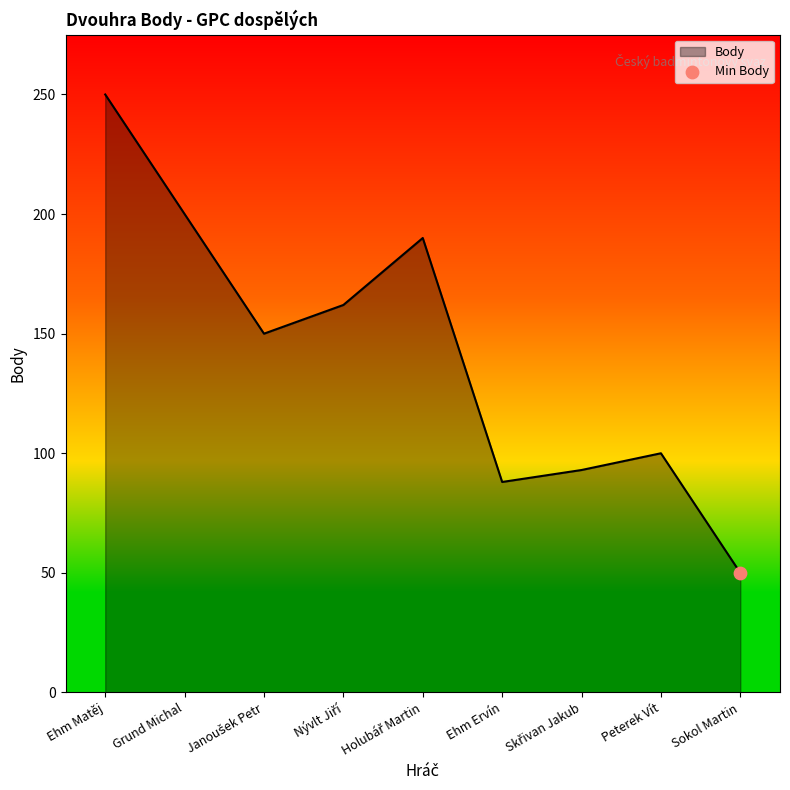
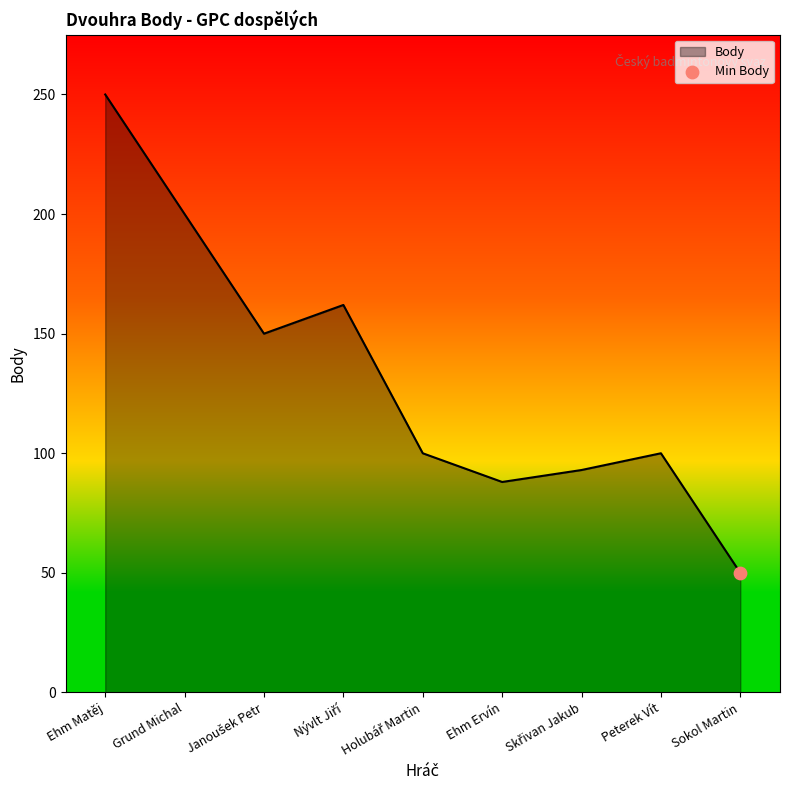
  {
    "Body": {
      "Ehm Matěj": 250,
      "Grund Michal": 200,
      "Janoušek Petr": 150,
      "Nývlt Jiří": 162,
-     "Holubář Martin": 190,
+     "Holubář Martin": 100,
      "Ehm Ervín": 88,
      "Skřivan Jakub": 93,
      "Peterek Vít": 100
    }
  }
